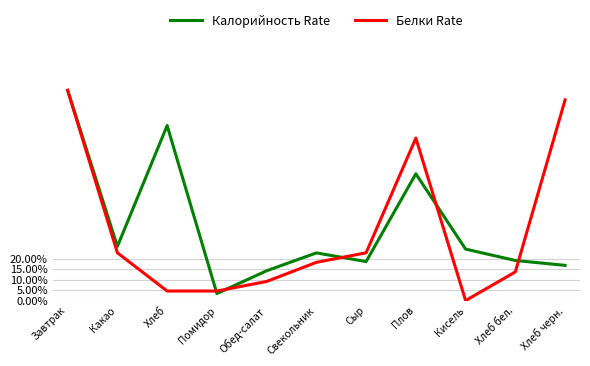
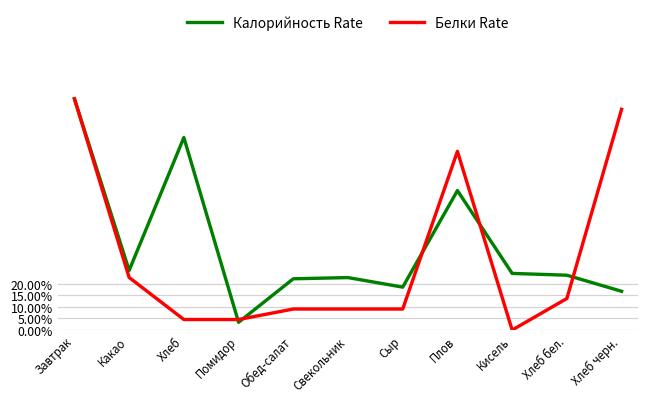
  {
    "Калорийность Rate": {
      "Какао": "26%",
      "Хлеб": "83%",
      "Помидор": "3%",
-     "Обед-салат": "14%",
+     "Обед-салат": "22%",
      "Свекольник": "23%",
      "Сыр": "19%",
      "Плов": "60%",
      "Кисель": "24%",
-     "Хлеб бел.": "19%",
+     "Хлеб бел.": "24%",
      "Хлеб черн.": "17%"
    },
    "Белки Rate": {
      "Какао": "23%",
      "Хлеб": "5%",
      "Помидор": "5%",
      "Обед-салат": "9%",
-     "Свекольник": "18%",
-     "Сыр": "23%",
+     "Свекольник": "9%",
+     "Сыр": "9%",
      "Плов": "77%",
      "Кисель": "0%",
      "Хлеб бел.": "14%",
      "Хлеб черн.": "95%"
    }
  }
